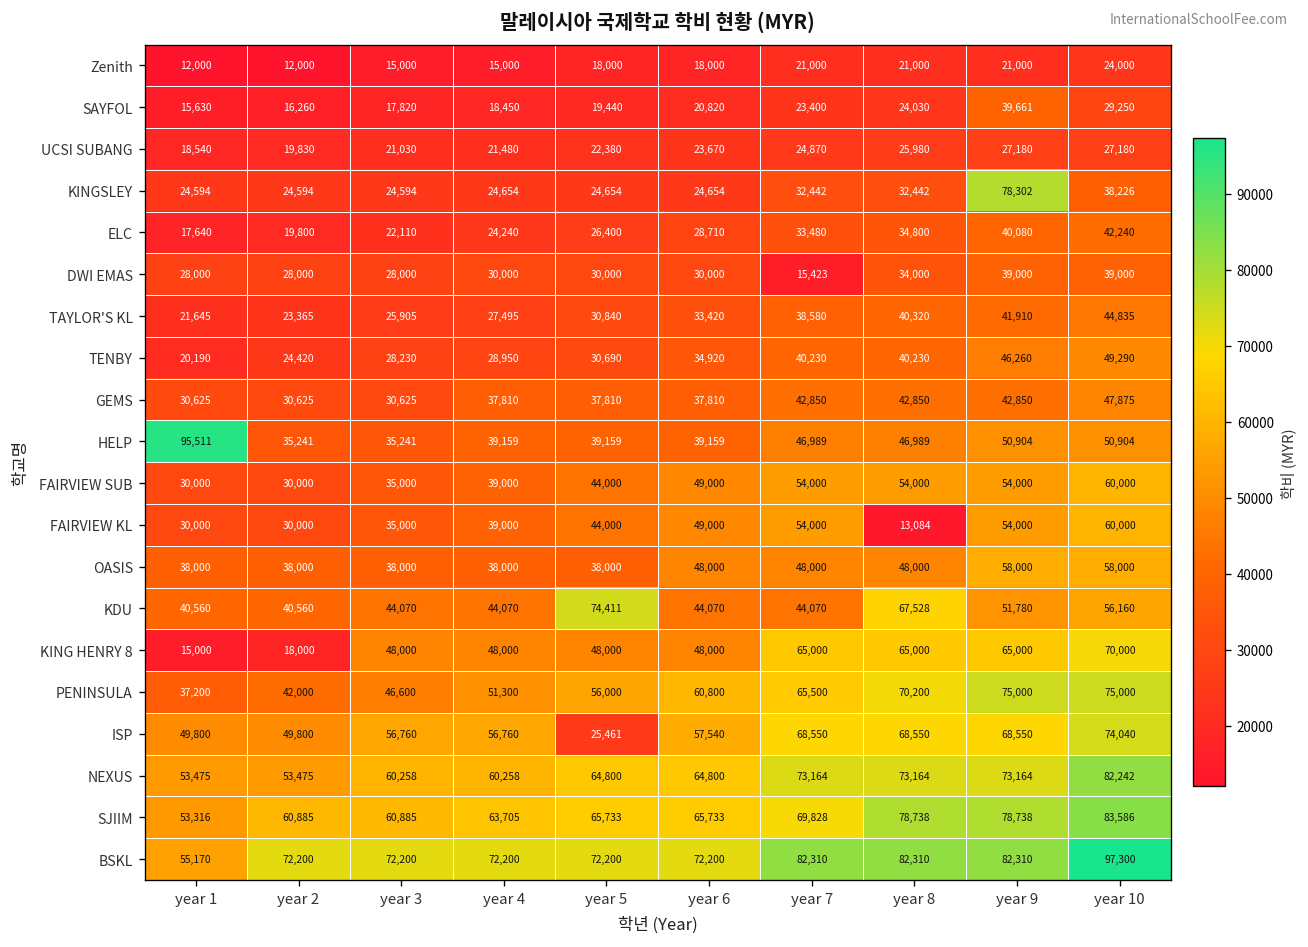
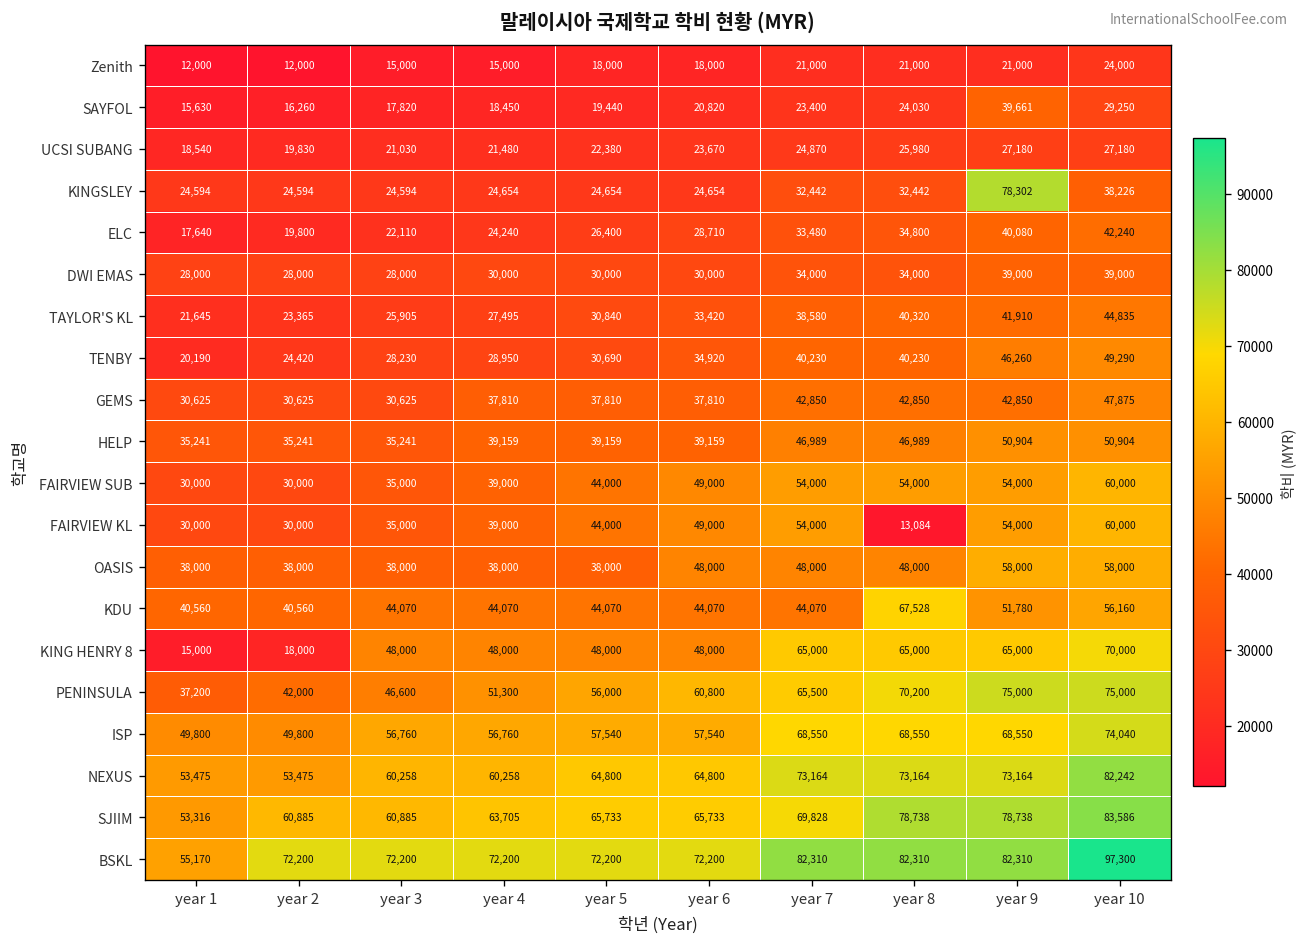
  {
    "Zenith": {
      "year 1": "12,000",
      "year 2": "12,000",
      "year 3": "15,000",
      "year 4": "15,000",
      "year 5": "18,000",
      "year 6": "18,000",
      "year 7": "21,000",
      "year 8": "21,000",
      "year 9": "21,000",
      "year 10": "24,000"
    },
    "SAYFOL": {
      "year 1": "15,630",
      "year 2": "16,260",
      "year 3": "17,820",
      "year 4": "18,450",
      "year 5": "19,440",
      "year 6": "20,820",
      "year 7": "23,400",
      "year 8": "24,030",
      "year 9": "39,661",
      "year 10": "29,250"
    },
    "UCSI SUBANG": {
      "year 1": "18,540",
      "year 2": "19,830",
      "year 3": "21,030",
      "year 4": "21,480",
      "year 5": "22,380",
      "year 6": "23,670",
      "year 7": "24,870",
      "year 8": "25,980",
      "year 9": "27,180",
      "year 10": "27,180"
    },
    "KINGSLEY": {
      "year 1": "24,594",
      "year 2": "24,594",
      "year 3": "24,594",
      "year 4": "24,654",
      "year 5": "24,654",
      "year 6": "24,654",
      "year 7": "32,442",
      "year 8": "32,442",
      "year 9": "78,302",
      "year 10": "38,226"
    },
    "ELC": {
      "year 1": "17,640",
      "year 2": "19,800",
      "year 3": "22,110",
      "year 4": "24,240",
      "year 5": "26,400",
      "year 6": "28,710",
      "year 7": "33,480",
      "year 8": "34,800",
      "year 9": "40,080",
      "year 10": "42,240"
    },
    "DWI EMAS": {
      "year 1": "28,000",
      "year 2": "28,000",
      "year 3": "28,000",
      "year 4": "30,000",
      "year 5": "30,000",
      "year 6": "30,000",
-     "year 7": "15,423",
+     "year 7": "34,000",
      "year 8": "34,000",
      "year 9": "39,000",
      "year 10": "39,000"
    },
    "TAYLOR'S KL": {
      "year 1": "21,645",
      "year 2": "23,365",
      "year 3": "25,905",
      "year 4": "27,495",
      "year 5": "30,840",
      "year 6": "33,420",
      "year 7": "38,580",
      "year 8": "40,320",
      "year 9": "41,910",
      "year 10": "44,835"
    },
    "TENBY": {
      "year 1": "20,190",
      "year 2": "24,420",
      "year 3": "28,230",
      "year 4": "28,950",
      "year 5": "30,690",
      "year 6": "34,920",
      "year 7": "40,230",
      "year 8": "40,230",
      "year 9": "46,260",
      "year 10": "49,290"
    },
    "GEMS": {
      "year 1": "30,625",
      "year 2": "30,625",
      "year 3": "30,625",
      "year 4": "37,810",
      "year 5": "37,810",
      "year 6": "37,810",
      "year 7": "42,850",
      "year 8": "42,850",
      "year 9": "42,850",
      "year 10": "47,875"
    },
    "HELP": {
-     "year 1": "95,511",
+     "year 1": "35,241",
      "year 2": "35,241",
      "year 3": "35,241",
      "year 4": "39,159",
      "year 5": "39,159",
      "year 6": "39,159",
      "year 7": "46,989",
      "year 8": "46,989",
      "year 9": "50,904",
      "year 10": "50,904"
    },
    "FAIRVIEW SUB": {
      "year 1": "30,000",
      "year 2": "30,000",
      "year 3": "35,000",
      "year 4": "39,000",
      "year 5": "44,000",
      "year 6": "49,000",
      "year 7": "54,000",
      "year 8": "54,000",
      "year 9": "54,000",
      "year 10": "60,000"
    },
    "FAIRVIEW KL": {
      "year 1": "30,000",
      "year 2": "30,000",
      "year 3": "35,000",
      "year 4": "39,000",
      "year 5": "44,000",
      "year 6": "49,000",
      "year 7": "54,000",
      "year 8": "13,084",
      "year 9": "54,000",
      "year 10": "60,000"
    },
    "OASIS": {
      "year 1": "38,000",
      "year 2": "38,000",
      "year 3": "38,000",
      "year 4": "38,000",
      "year 5": "38,000",
      "year 6": "48,000",
      "year 7": "48,000",
      "year 8": "48,000",
      "year 9": "58,000",
      "year 10": "58,000"
    },
    "KDU": {
      "year 1": "40,560",
      "year 2": "40,560",
      "year 3": "44,070",
      "year 4": "44,070",
-     "year 5": "74,411",
+     "year 5": "44,070",
      "year 6": "44,070",
      "year 7": "44,070",
      "year 8": "67,528",
      "year 9": "51,780",
      "year 10": "56,160"
    },
    "KING HENRY 8": {
      "year 1": "15,000",
      "year 2": "18,000",
      "year 3": "48,000",
      "year 4": "48,000",
      "year 5": "48,000",
      "year 6": "48,000",
      "year 7": "65,000",
      "year 8": "65,000",
      "year 9": "65,000",
      "year 10": "70,000"
    },
    "PENINSULA": {
      "year 1": "37,200",
      "year 2": "42,000",
      "year 3": "46,600",
      "year 4": "51,300",
      "year 5": "56,000",
      "year 6": "60,800",
      "year 7": "65,500",
      "year 8": "70,200",
      "year 9": "75,000",
      "year 10": "75,000"
    },
    "ISP": {
      "year 1": "49,800",
      "year 2": "49,800",
      "year 3": "56,760",
      "year 4": "56,760",
-     "year 5": "25,461",
+     "year 5": "57,540",
      "year 6": "57,540",
      "year 7": "68,550",
      "year 8": "68,550",
      "year 9": "68,550",
      "year 10": "74,040"
    },
    "NEXUS": {
      "year 1": "53,475",
      "year 2": "53,475",
      "year 3": "60,258",
      "year 4": "60,258",
      "year 5": "64,800",
      "year 6": "64,800",
      "year 7": "73,164",
      "year 8": "73,164",
      "year 9": "73,164",
      "year 10": "82,242"
    },
    "SJIIM": {
      "year 1": "53,316",
      "year 2": "60,885",
      "year 3": "60,885",
      "year 4": "63,705",
      "year 5": "65,733",
      "year 6": "65,733",
      "year 7": "69,828",
      "year 8": "78,738",
      "year 9": "78,738",
      "year 10": "83,586"
    },
    "BSKL": {
      "year 1": "55,170",
      "year 2": "72,200",
      "year 3": "72,200",
      "year 4": "72,200",
      "year 5": "72,200",
      "year 6": "72,200",
      "year 7": "82,310",
      "year 8": "82,310",
      "year 9": "82,310",
      "year 10": "97,300"
    }
  }
